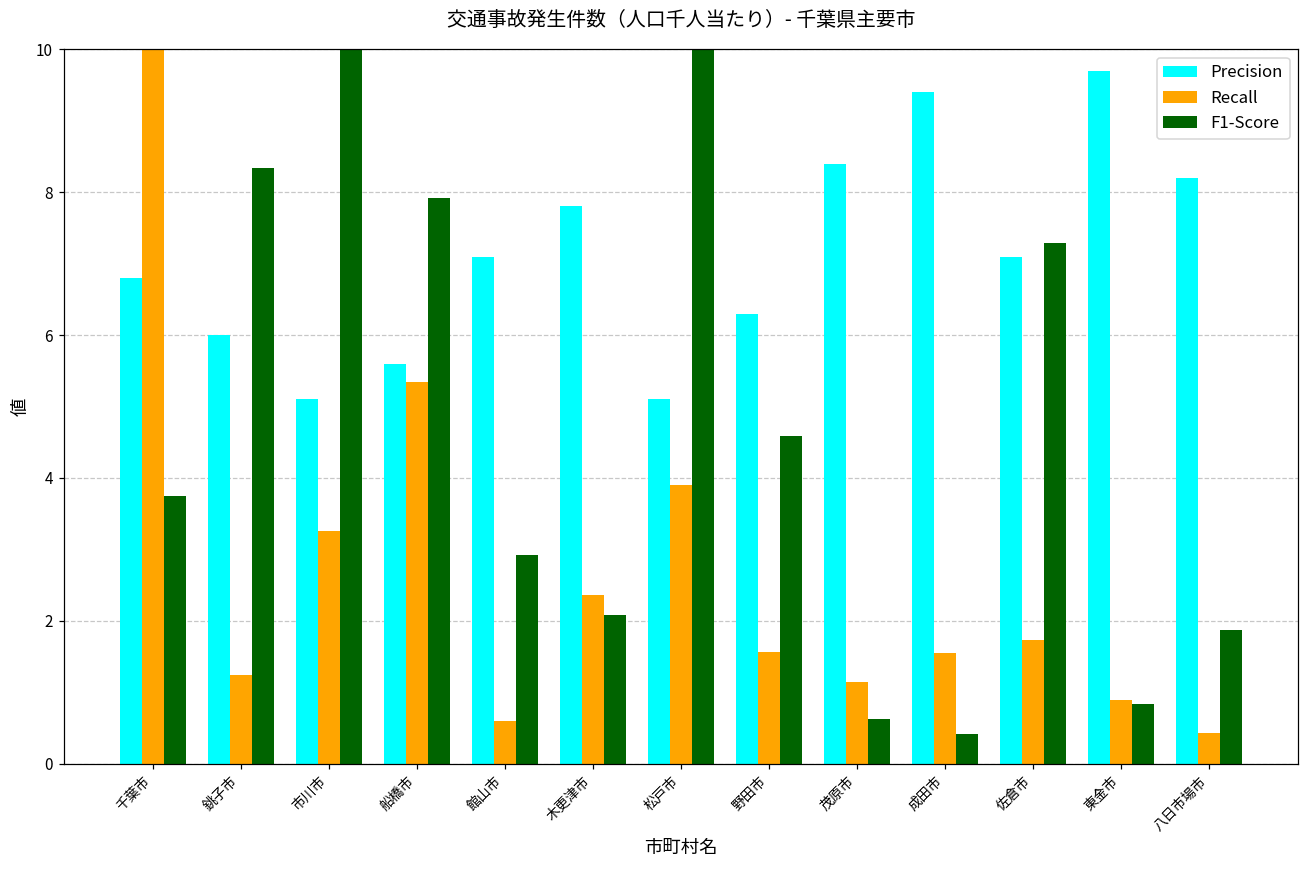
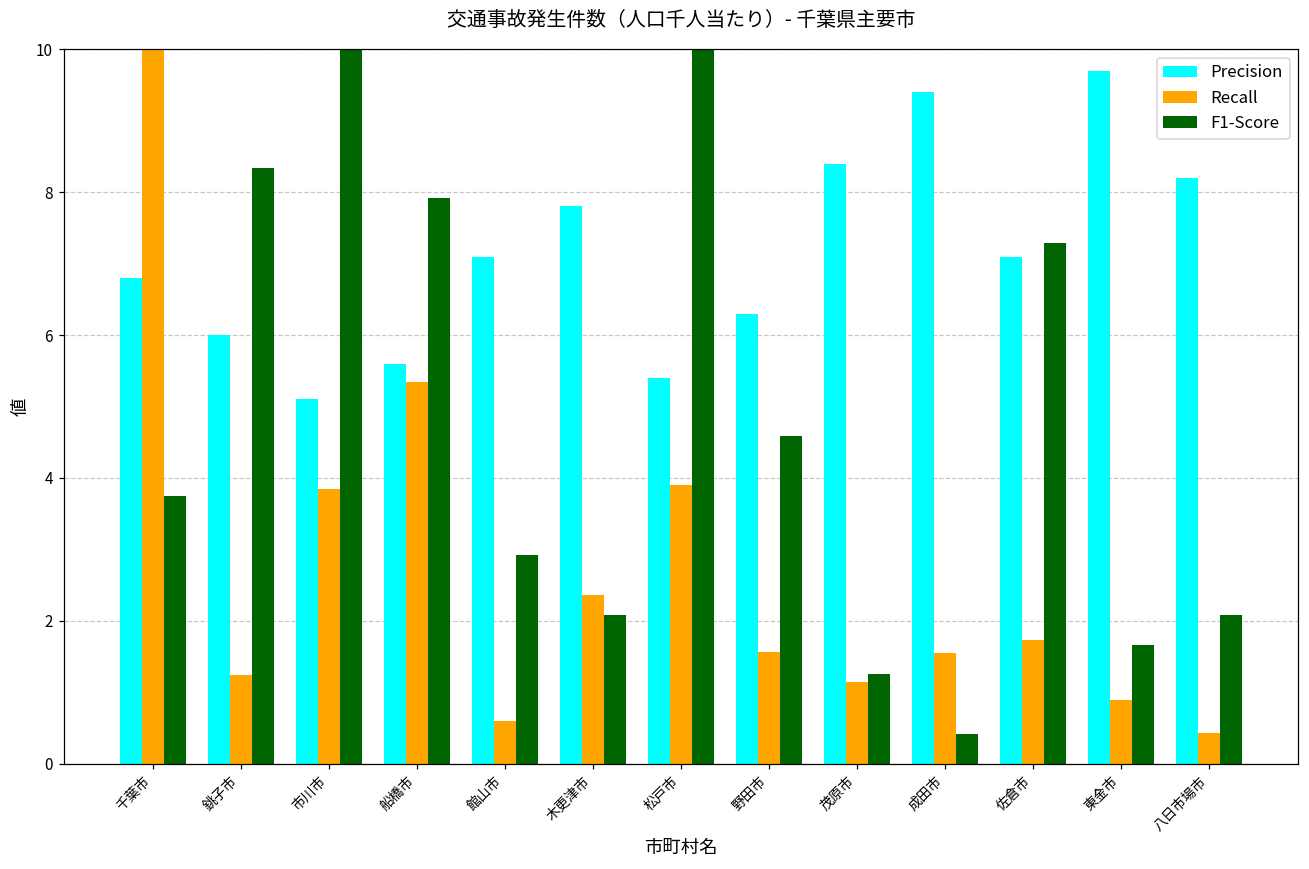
  {
    "Precision": {
      "千葉市": 6.8,
      "銚子市": 6.0,
      "市川市": 5.1,
      "船橋市": 5.6,
      "館山市": 7.1,
      "木更津市": 7.8,
-     "松戸市": 5.1,
+     "松戸市": 5.4,
      "野田市": 6.3,
      "茂原市": 8.4,
      "成田市": 9.4,
      "佐倉市": 7.1,
      "東金市": 9.7,
      "八日市場市": 8.2
    },
    "Recall": {
      "千葉市": 10.0,
      "銚子市": 1.2,
-     "市川市": 3.3,
+     "市川市": 3.8,
      "船橋市": 5.3,
      "館山市": 0.6,
      "木更津市": 2.4,
      "松戸市": 3.9,
      "野田市": 1.6,
      "茂原市": 1.1,
      "成田市": 1.5,
      "佐倉市": 1.7,
      "東金市": 0.9,
      "八日市場市": 0.4
    },
    "F1-Score": {
      "千葉市": 3.8,
      "銚子市": 8.3,
      "市川市": 10.0,
      "船橋市": 7.9,
      "館山市": 2.9,
      "木更津市": 2.1,
      "松戸市": 10.0,
      "野田市": 4.6,
-     "茂原市": 0.6,
+     "茂原市": 1.3,
      "成田市": 0.4,
      "佐倉市": 7.3,
-     "東金市": 0.8,
-     "八日市場市": 1.9
+     "東金市": 1.7,
+     "八日市場市": 2.1
    }
  }
